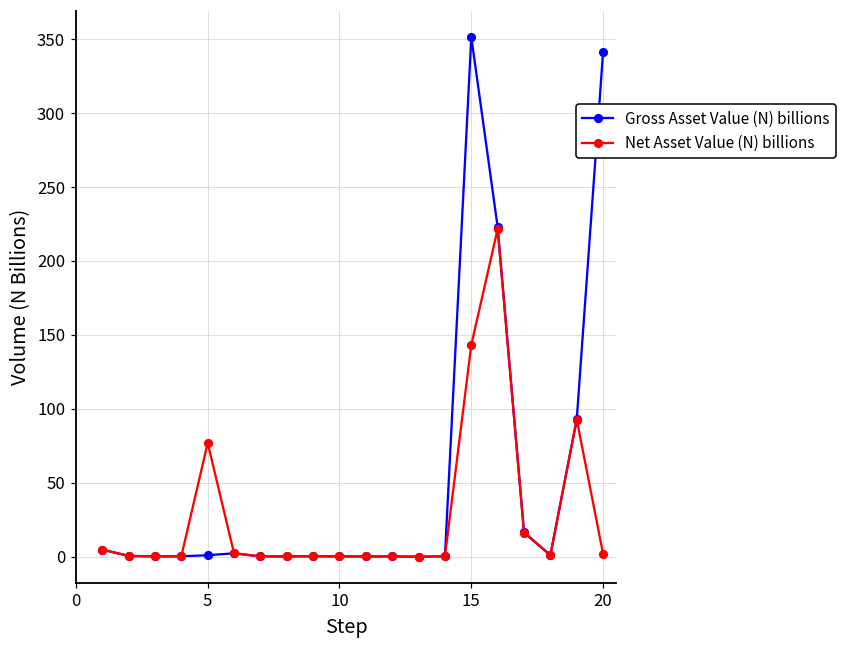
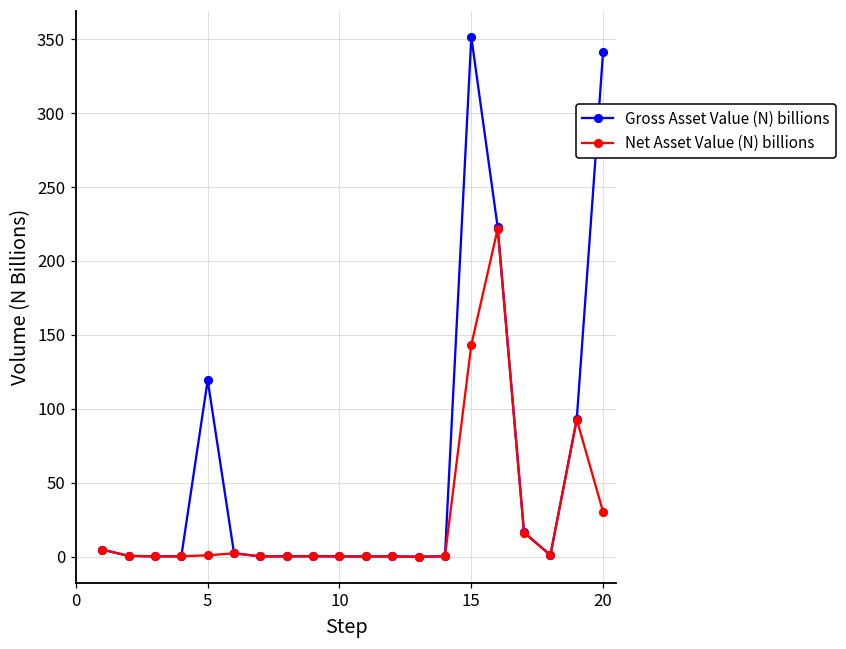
  {
    "Gross Asset Value (N) billions": {
-     "5": 1,
+     "5": 119,
      "15": 352,
      "20": 342
    },
    "Net Asset Value (N) billions": {
-     "5": 77,
+     "5": 1,
      "15": 143,
-     "20": 2
+     "20": 30
    }
  }
